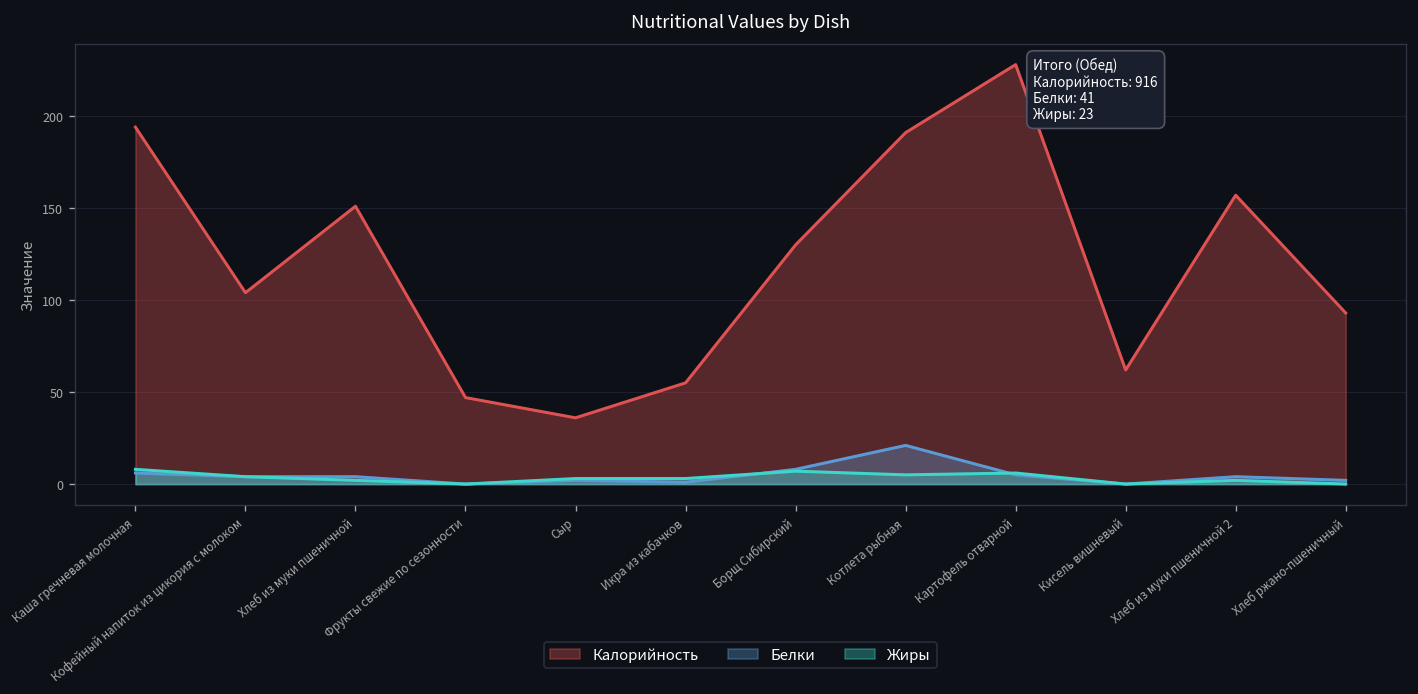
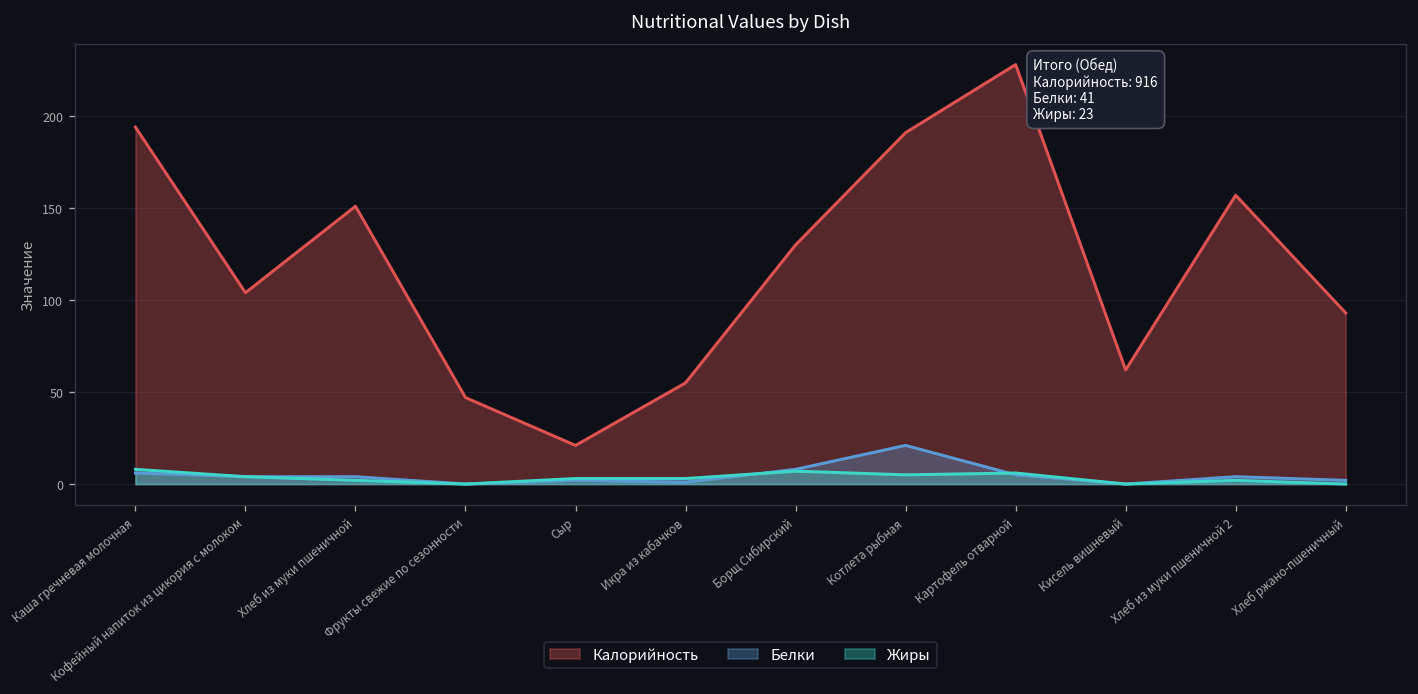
  {
    "Калорийность": {
      "Каша гречневая молочная": 194,
      "Кофейный напиток из цикория с молоком": 104,
      "Хлеб из муки пшеничной": 151,
      "Фрукты свежие по сезонности": 47,
-     "Сыр": 36,
+     "Сыр": 21,
      "Икра из кабачков": 55,
      "Борщ Сибирский": 130,
      "Котлета рыбная": 191,
      "Кисель вишневый": 62,
      "Хлеб из муки пшеничной 2": 157,
      "Хлеб ржано-пшеничный": 93
    }
  }
